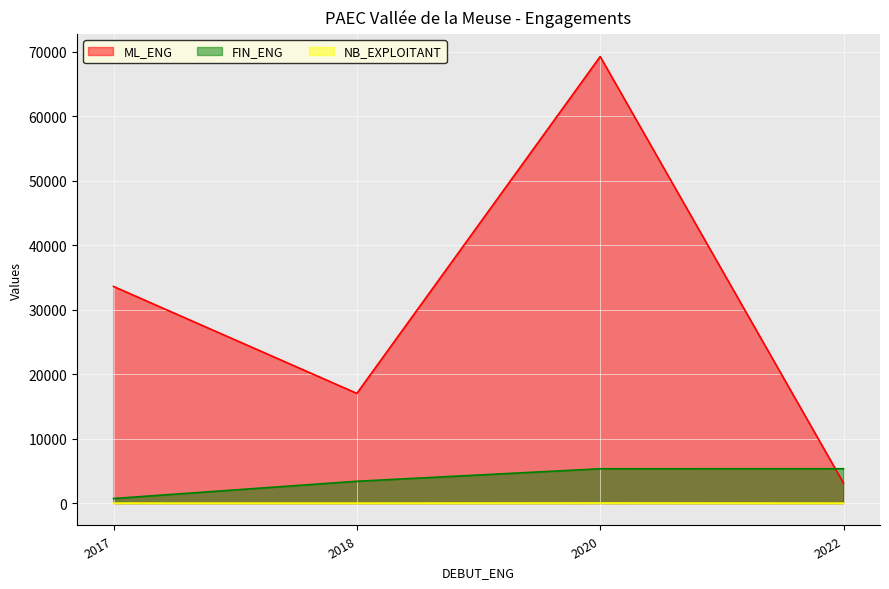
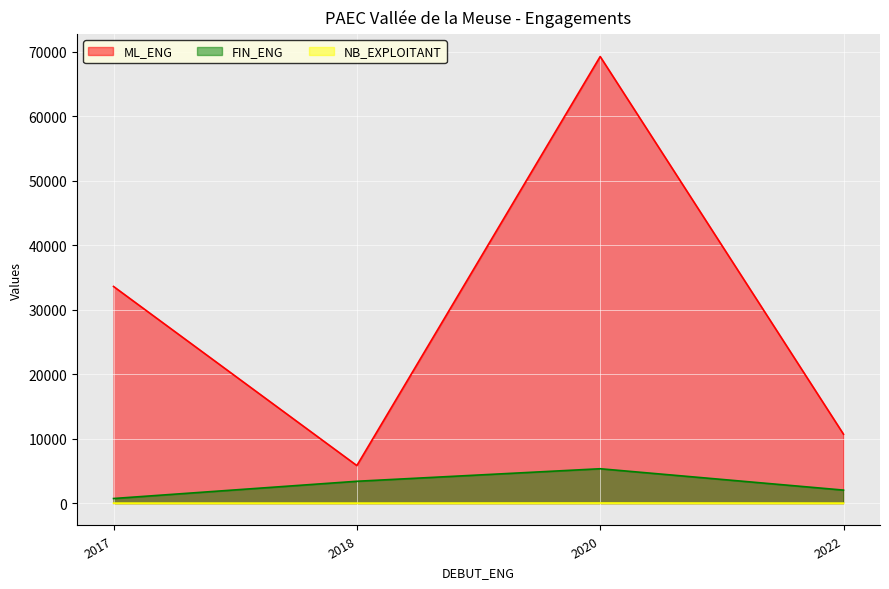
  {
    "ML_ENG": {
      "2017": 34000,
-     "2018": 17000,
+     "2018": 6000,
      "2020": 69000,
-     "2022": 3000
+     "2022": 11000
    },
    "FIN_ENG": {
      "2017": 1000,
      "2018": 3000,
      "2020": 5000,
-     "2022": 5000
+     "2022": 2000
    },
    "NB_EXPLOITANT": {
      "2017": 0,
      "2018": 0,
      "2020": 0,
      "2022": 0
    }
  }
